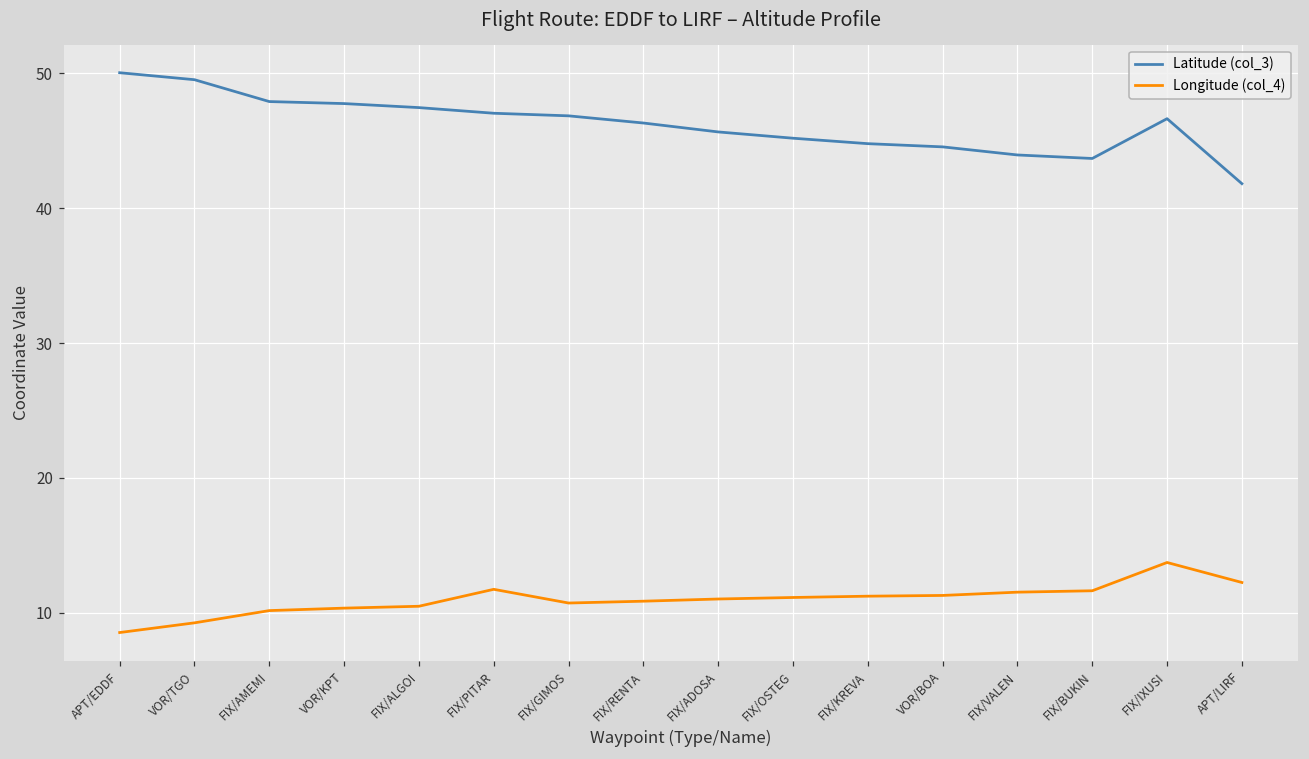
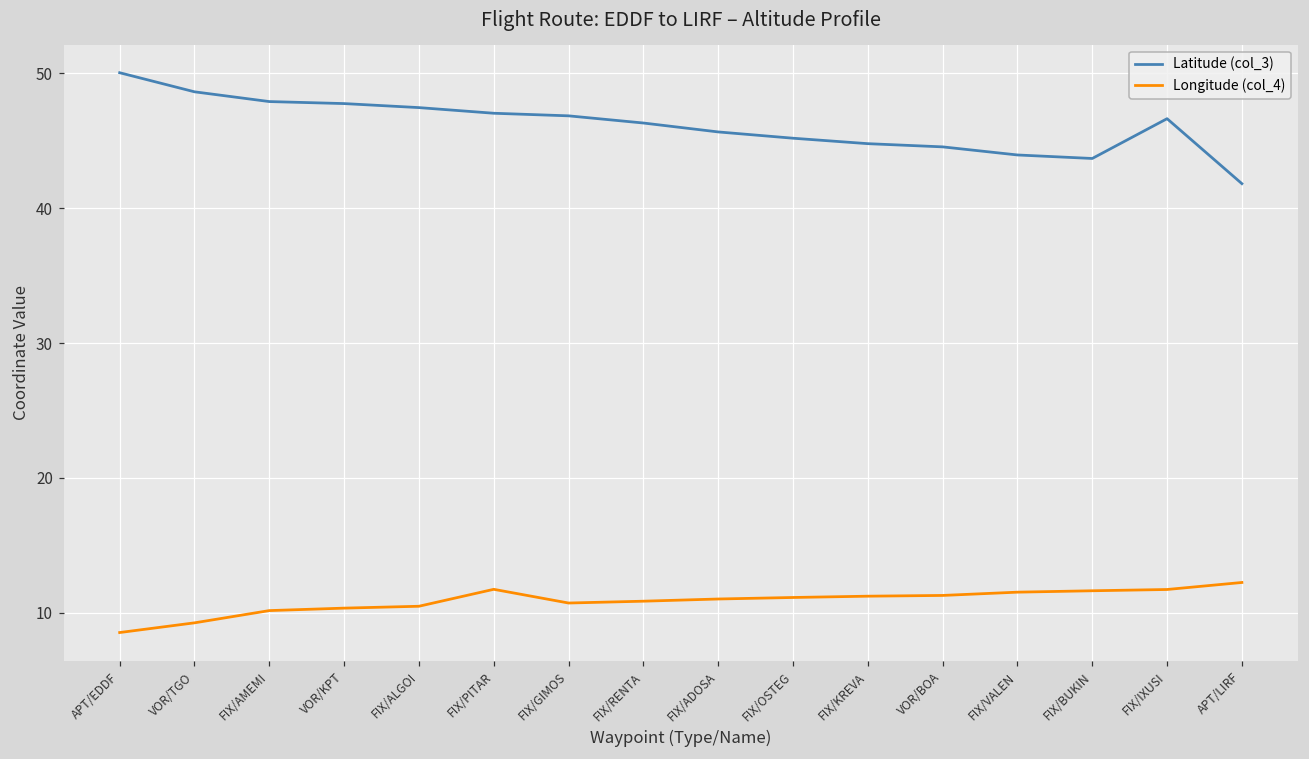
  {
    "Latitude (col_3)": {
      "APT/EDDF": 50.0,
-     "VOR/TGO": 49.5,
+     "VOR/TGO": 48.6,
      "FIX/AMEMI": 47.9,
      "VOR/KPT": 47.7,
      "FIX/ALGOI": 47.4,
      "FIX/PITAR": 47.0,
      "FIX/GIMOS": 46.8,
      "FIX/RENTA": 46.3,
      "FIX/ADOSA": 45.6,
      "FIX/OSTEG": 45.2,
      "FIX/KREVA": 44.8,
      "VOR/BOA": 44.5,
      "FIX/VALEN": 43.9,
      "FIX/BUKIN": 43.7,
      "FIX/IXUSI": 46.6,
      "APT/LIRF": 41.8
    },
    "Longitude (col_4)": {
      "APT/EDDF": 8.5,
      "VOR/TGO": 9.3,
      "FIX/AMEMI": 10.2,
      "VOR/KPT": 10.3,
      "FIX/ALGOI": 10.5,
      "FIX/PITAR": 11.7,
      "FIX/GIMOS": 10.7,
      "FIX/RENTA": 10.9,
      "FIX/ADOSA": 11.0,
      "FIX/OSTEG": 11.1,
      "FIX/KREVA": 11.2,
      "VOR/BOA": 11.3,
      "FIX/VALEN": 11.5,
      "FIX/BUKIN": 11.6,
-     "FIX/IXUSI": 13.7,
+     "FIX/IXUSI": 11.7,
      "APT/LIRF": 12.3
    }
  }
